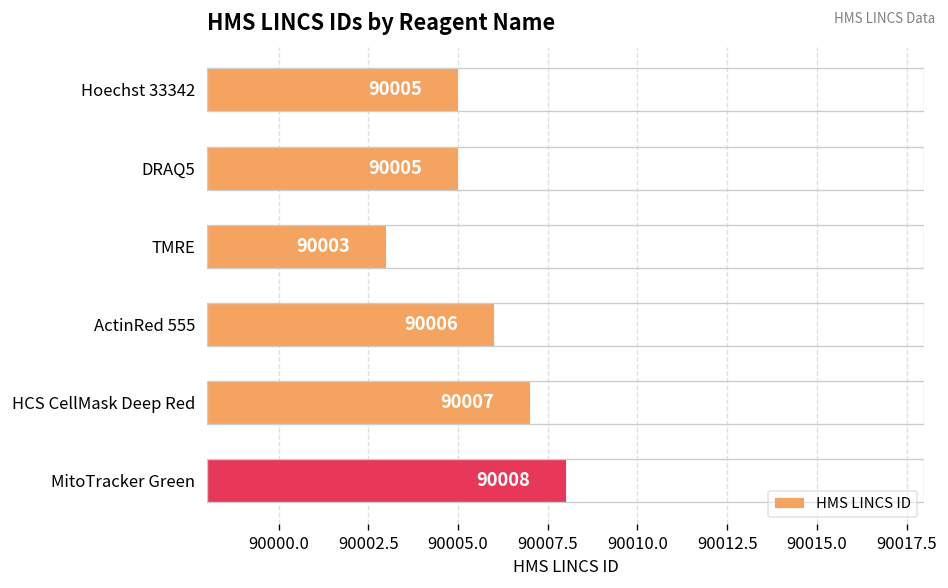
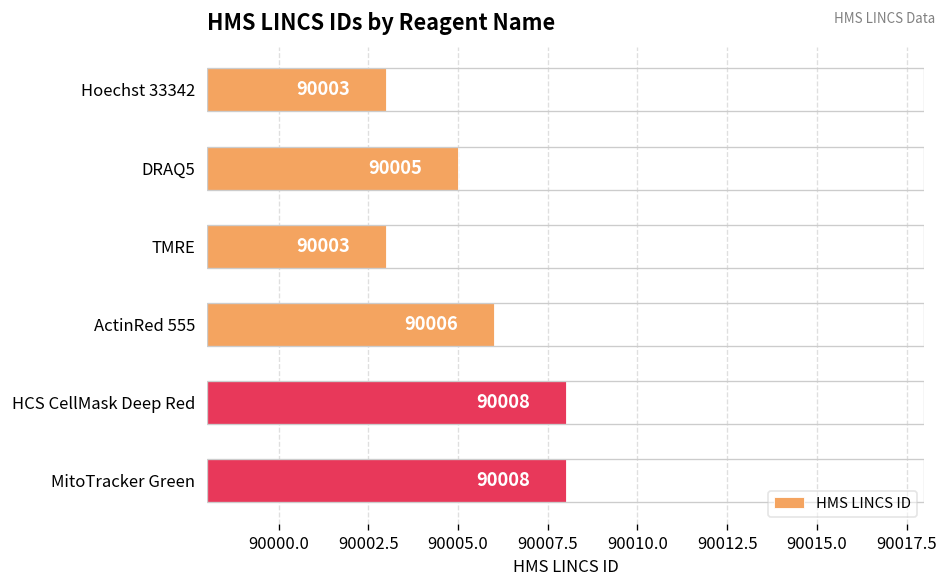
  {
-   "Hoechst 33342": 90005,
+   "Hoechst 33342": 90003,
    "DRAQ5": 90005,
    "TMRE": 90003,
    "ActinRed 555": 90006,
-   "HCS CellMask Deep Red": 90007,
+   "HCS CellMask Deep Red": 90008,
    "MitoTracker Green": 90008
  }
